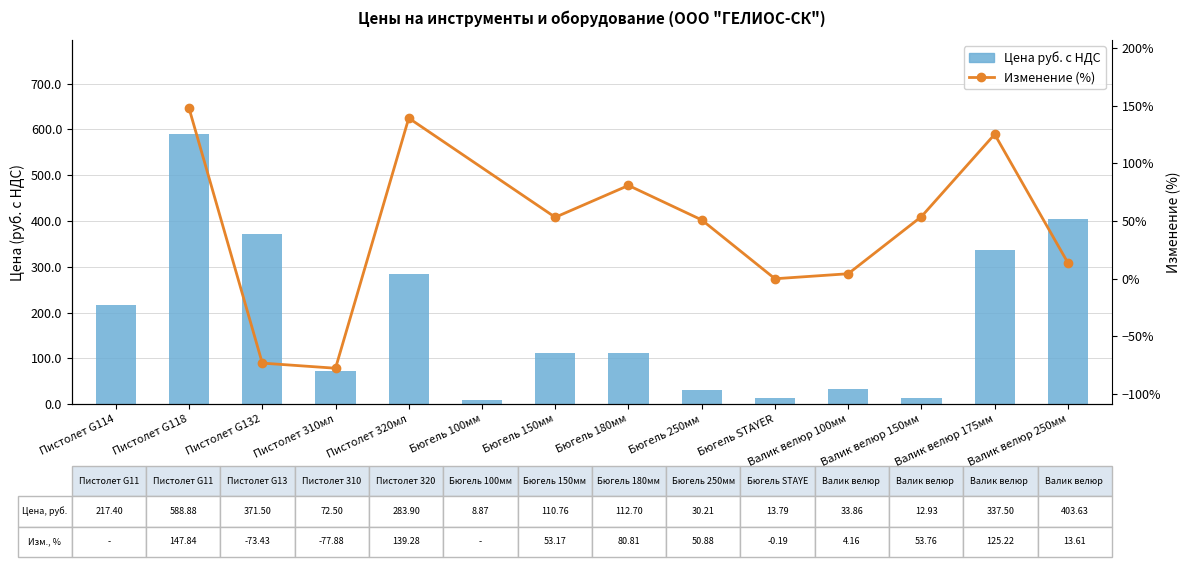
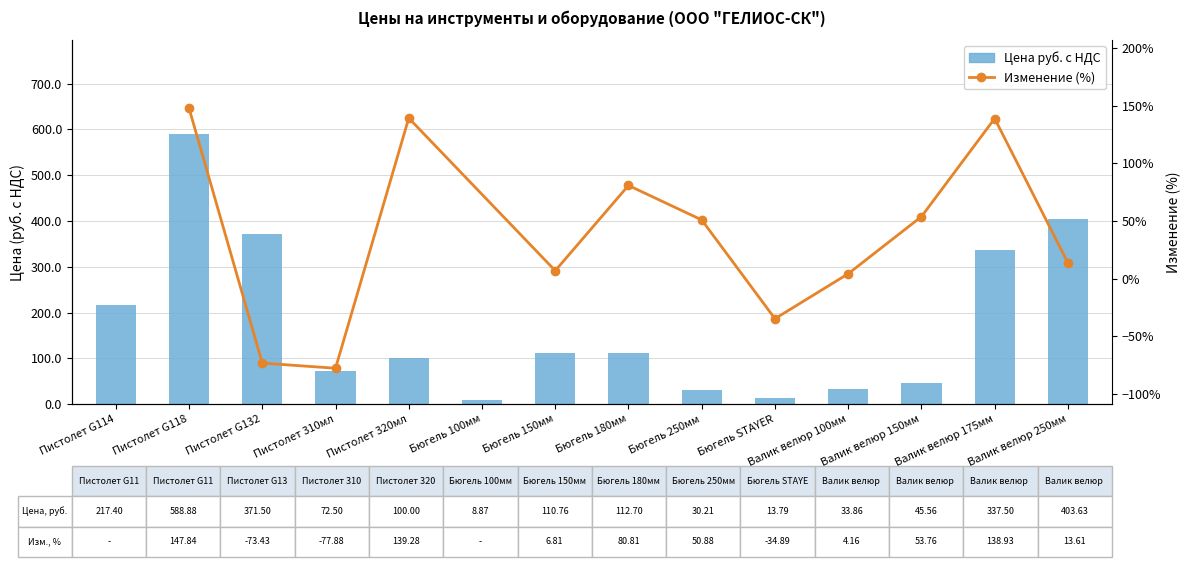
  {
    "Цена руб. с НДС": {
-     "Пистолет 320мл": 283.90,
-     "Валик велюр 150мм": 12.93
+     "Пистолет 320мл": 100.00,
+     "Валик велюр 150мм": 45.56
    },
    "Изменение (%)": {
-     "Бюгель 150мм": 53.17,
-     "Бюгель STAYER": -0.19,
-     "Валик велюр 175мм": 125.22
+     "Бюгель 150мм": 6.81,
+     "Бюгель STAYER": -34.89,
+     "Валик велюр 175мм": 138.93
    }
  }
